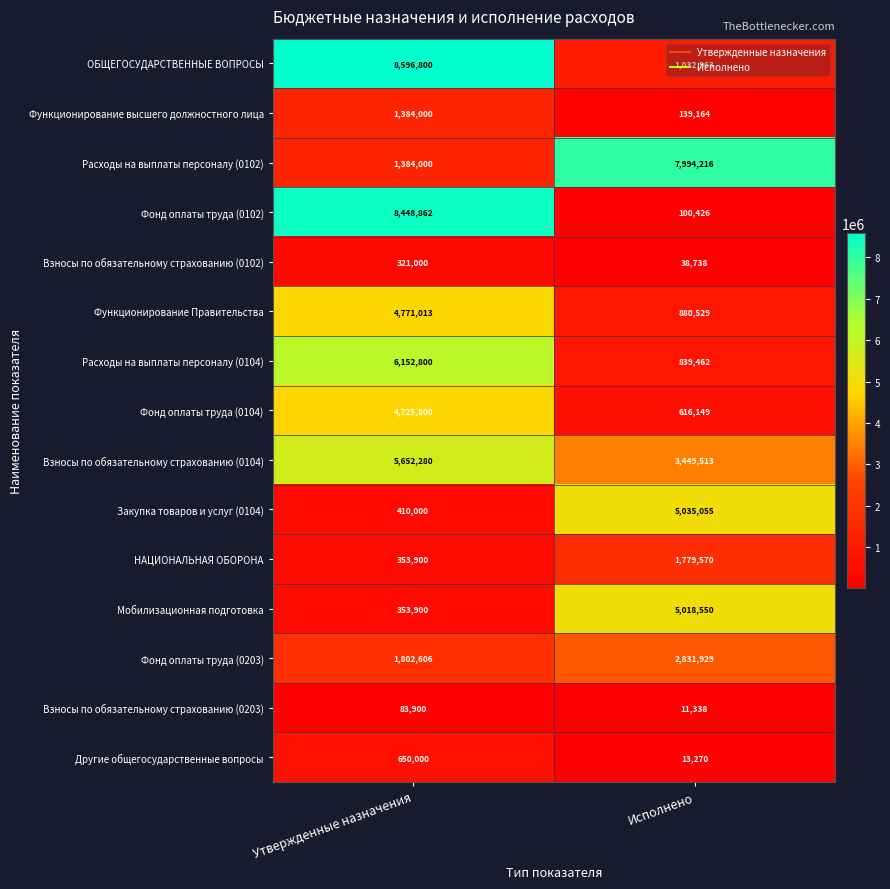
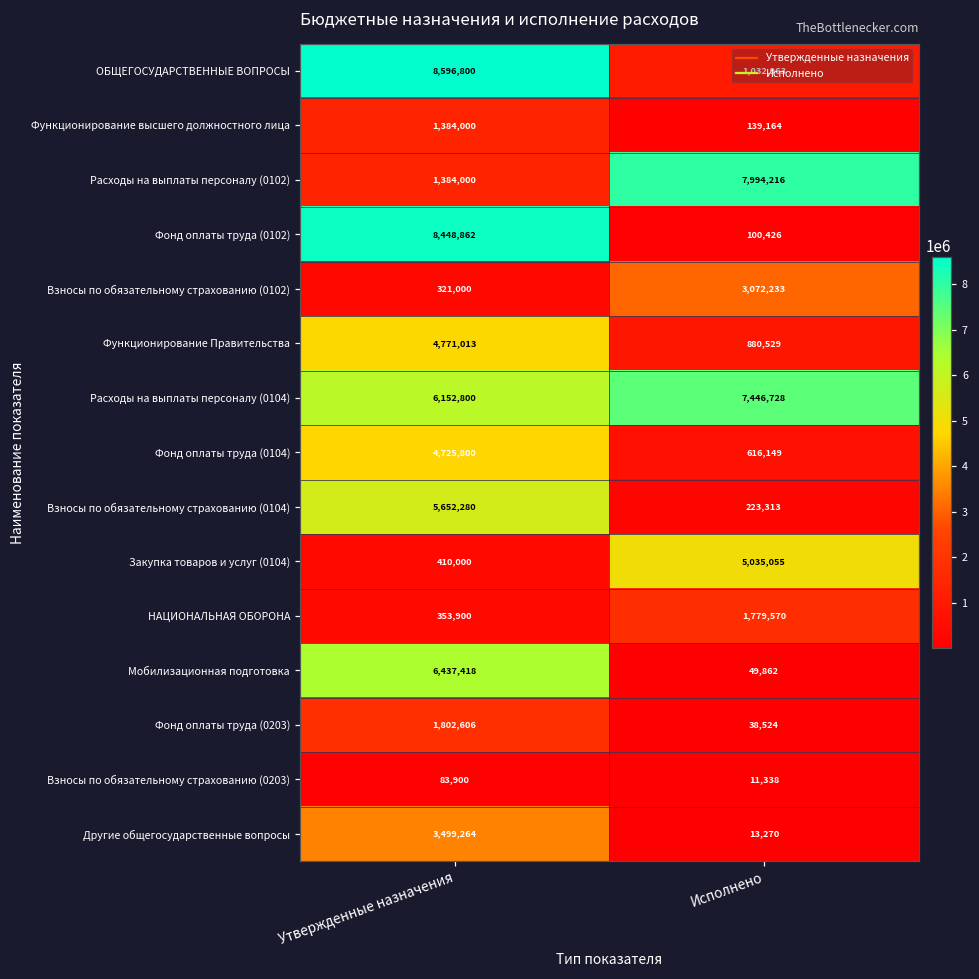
  {
    "ОБЩЕГОСУДАРСТВЕННЫЕ ВОПРОСЫ": {
      "Утвержденные назначения": "8,596,800"
    },
    "Функционирование высшего должностного лица": {
      "Утвержденные назначения": "1,384,000",
      "Исполнено": "139,164"
    },
    "Расходы на выплаты персоналу (0102)": {
      "Утвержденные назначения": "1,384,000",
      "Исполнено": "7,994,216"
    },
    "Фонд оплаты труда (0102)": {
      "Утвержденные назначения": "8,448,862",
      "Исполнено": "100,426"
    },
    "Взносы по обязательному страхованию (0102)": {
      "Утвержденные назначения": "321,000",
-     "Исполнено": "38,738"
+     "Исполнено": "3,072,233"
    },
    "Функционирование Правительства": {
      "Утвержденные назначения": "4,771,013",
      "Исполнено": "880,529"
    },
    "Расходы на выплаты персоналу (0104)": {
      "Утвержденные назначения": "6,152,800",
-     "Исполнено": "839,462"
+     "Исполнено": "7,446,728"
    },
    "Фонд оплаты труда (0104)": {
      "Утвержденные назначения": "4,725,800",
      "Исполнено": "616,149"
    },
    "Взносы по обязательному страхованию (0104)": {
      "Утвержденные назначения": "5,652,280",
-     "Исполнено": "3,449,513"
+     "Исполнено": "223,313"
    },
    "Закупка товаров и услуг (0104)": {
      "Утвержденные назначения": "410,000",
      "Исполнено": "5,035,055"
    },
    "НАЦИОНАЛЬНАЯ ОБОРОНА": {
      "Утвержденные назначения": "353,900",
      "Исполнено": "1,779,570"
    },
    "Мобилизационная подготовка": {
-     "Утвержденные назначения": "353,900",
-     "Исполнено": "5,018,550"
+     "Утвержденные назначения": "6,437,418",
+     "Исполнено": "49,862"
    },
    "Фонд оплаты труда (0203)": {
      "Утвержденные назначения": "1,802,606",
-     "Исполнено": "2,831,929"
+     "Исполнено": "38,524"
    },
    "Взносы по обязательному страхованию (0203)": {
      "Утвержденные назначения": "83,900",
      "Исполнено": "11,338"
    },
    "Другие общегосударственные вопросы": {
-     "Утвержденные назначения": "650,000",
+     "Утвержденные назначения": "3,499,264",
      "Исполнено": "13,270"
    }
  }
